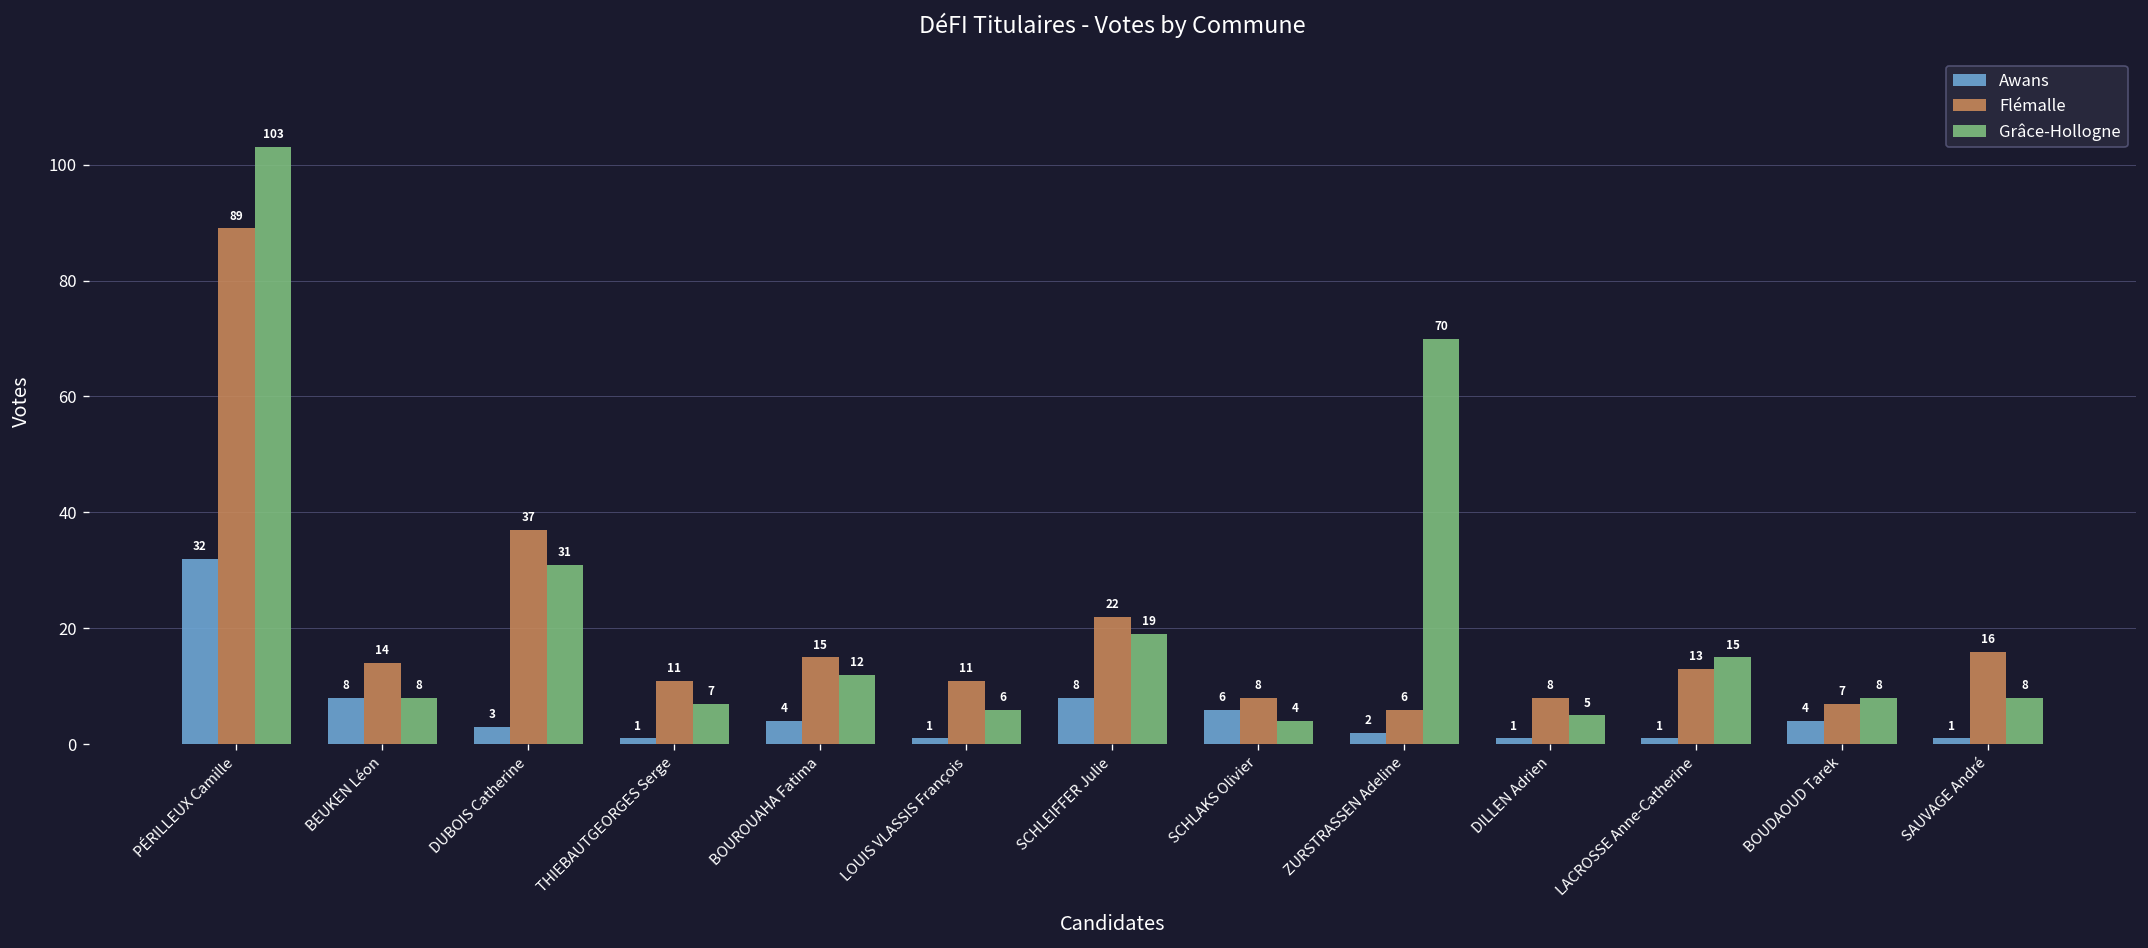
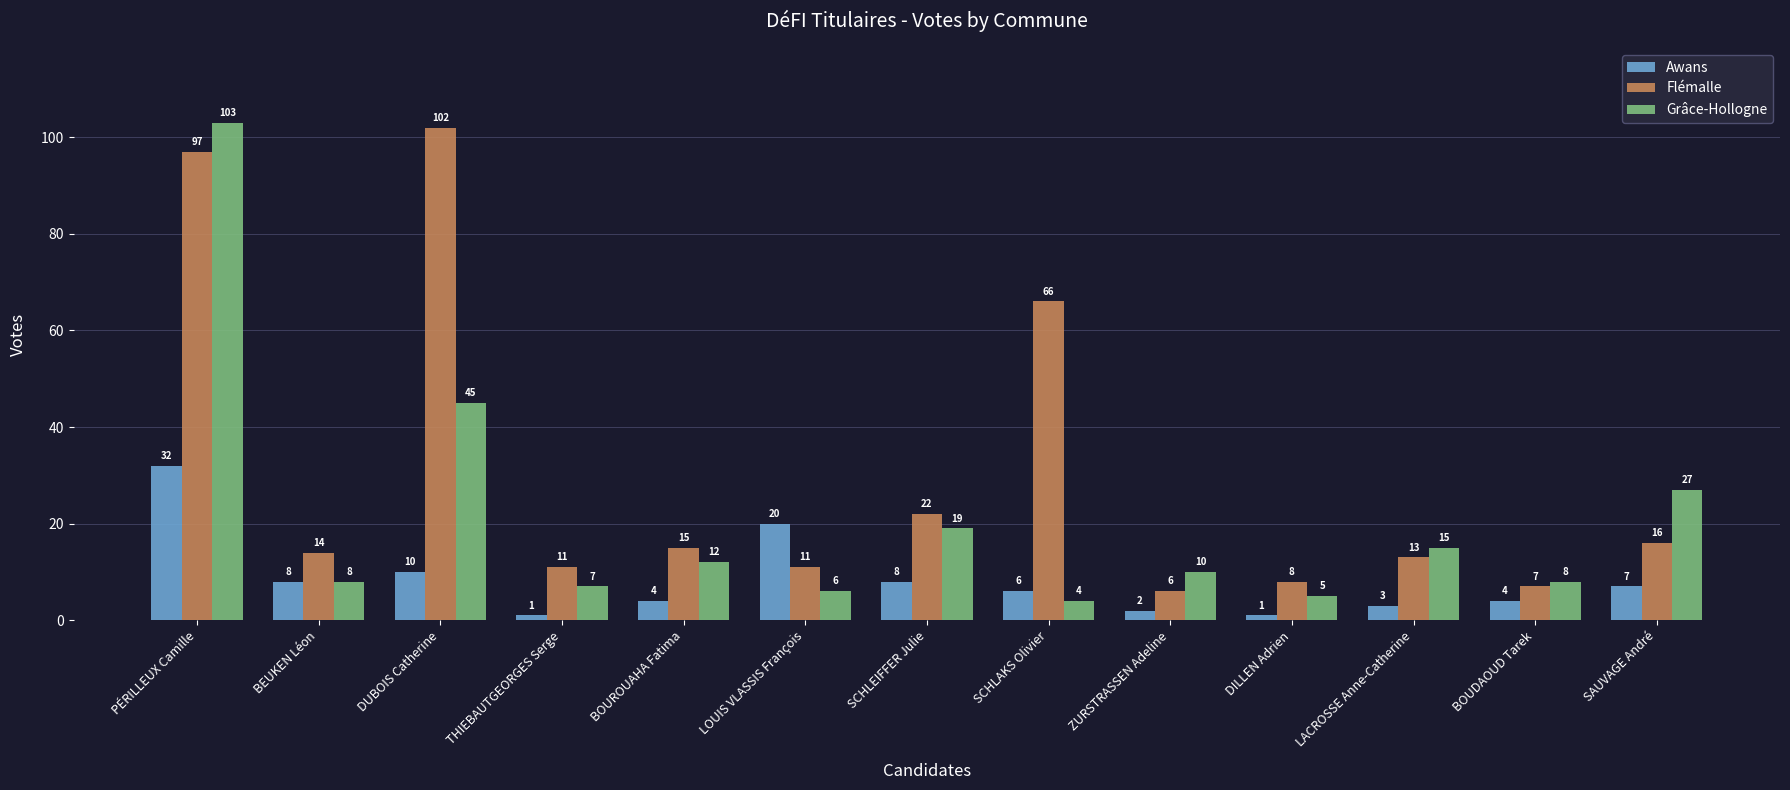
  {
    "Awans": {
      "PÉRILLEUX Camille": 32,
      "BEUKEN Léon": 8,
-     "DUBOIS Catherine": 3,
+     "DUBOIS Catherine": 10,
      "THIEBAUTGEORGES Serge": 1,
      "BOUROUAHA Fatima": 4,
-     "LOUIS VLASSIS François": 1,
+     "LOUIS VLASSIS François": 20,
      "SCHLEIFFER Julie": 8,
      "SCHLAKS Olivier": 6,
      "ZURSTRASSEN Adeline": 2,
      "DILLEN Adrien": 1,
-     "LACROSSE Anne-Catherine": 1,
+     "LACROSSE Anne-Catherine": 3,
      "BOUDAOUD Tarek": 4,
-     "SAUVAGE André": 1
+     "SAUVAGE André": 7
    },
    "Flémalle": {
-     "PÉRILLEUX Camille": 89,
+     "PÉRILLEUX Camille": 97,
      "BEUKEN Léon": 14,
-     "DUBOIS Catherine": 37,
+     "DUBOIS Catherine": 102,
      "THIEBAUTGEORGES Serge": 11,
      "BOUROUAHA Fatima": 15,
      "LOUIS VLASSIS François": 11,
      "SCHLEIFFER Julie": 22,
-     "SCHLAKS Olivier": 8,
+     "SCHLAKS Olivier": 66,
      "ZURSTRASSEN Adeline": 6,
      "DILLEN Adrien": 8,
      "LACROSSE Anne-Catherine": 13,
      "BOUDAOUD Tarek": 7,
      "SAUVAGE André": 16
    },
    "Grâce-Hollogne": {
      "PÉRILLEUX Camille": 103,
      "BEUKEN Léon": 8,
-     "DUBOIS Catherine": 31,
+     "DUBOIS Catherine": 45,
      "THIEBAUTGEORGES Serge": 7,
      "BOUROUAHA Fatima": 12,
      "LOUIS VLASSIS François": 6,
      "SCHLEIFFER Julie": 19,
      "SCHLAKS Olivier": 4,
-     "ZURSTRASSEN Adeline": 70,
+     "ZURSTRASSEN Adeline": 10,
      "DILLEN Adrien": 5,
      "LACROSSE Anne-Catherine": 15,
      "BOUDAOUD Tarek": 8,
-     "SAUVAGE André": 8
+     "SAUVAGE André": 27
    }
  }
